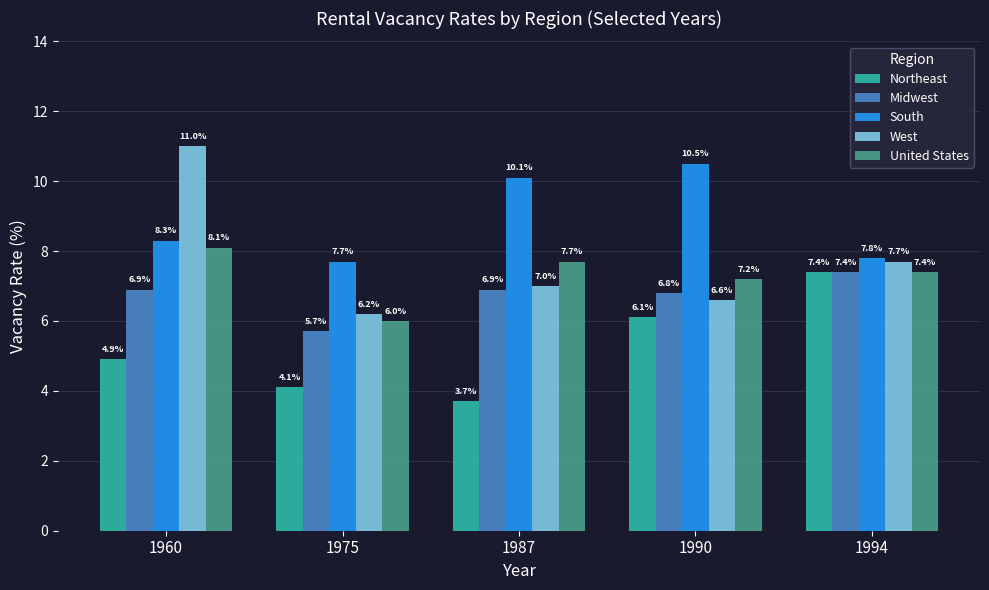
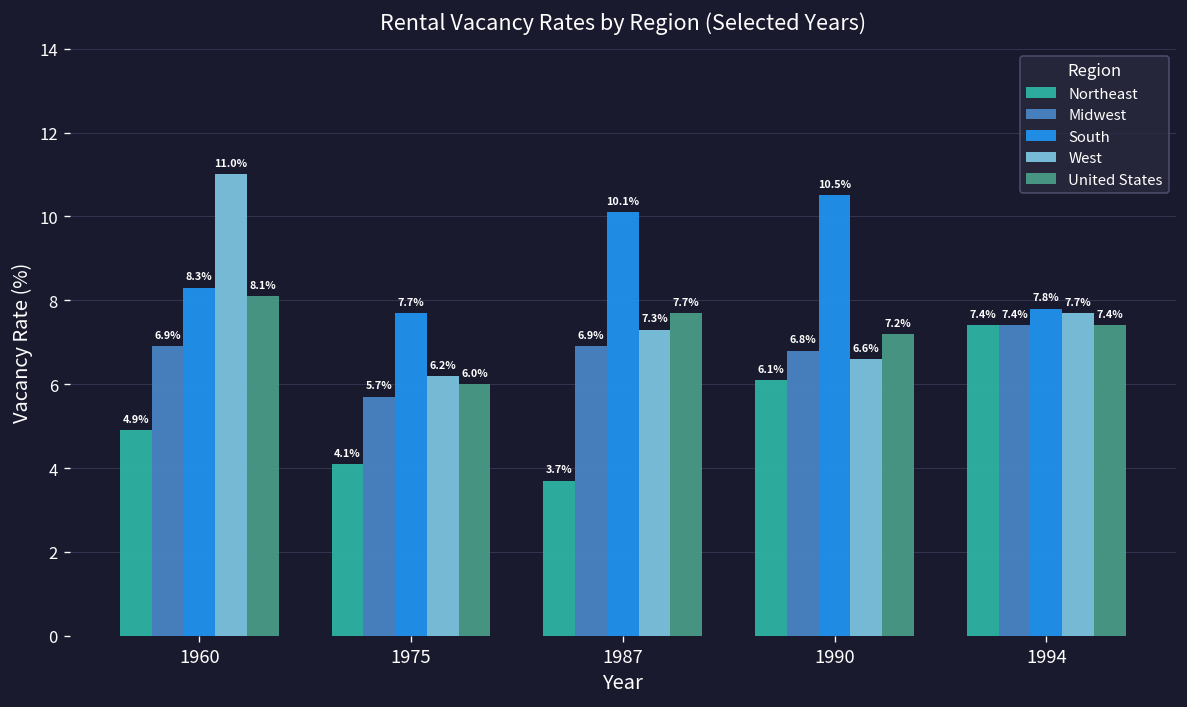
  {
    "Midwest": {
      "1960": "6.9%",
      "1975": "5.7%",
      "1987": "6.9%",
      "1990": "6.8%",
      "1994": "7.4%"
    },
    "South": {
      "1960": "8.3%",
      "1975": "7.7%",
      "1987": "10.1%",
      "1990": "10.5%",
      "1994": "7.8%"
    },
    "West": {
      "1960": "11.0%",
      "1975": "6.2%",
-     "1987": "7.0%",
+     "1987": "7.3%",
      "1990": "6.6%",
      "1994": "7.7%"
    }
  }
